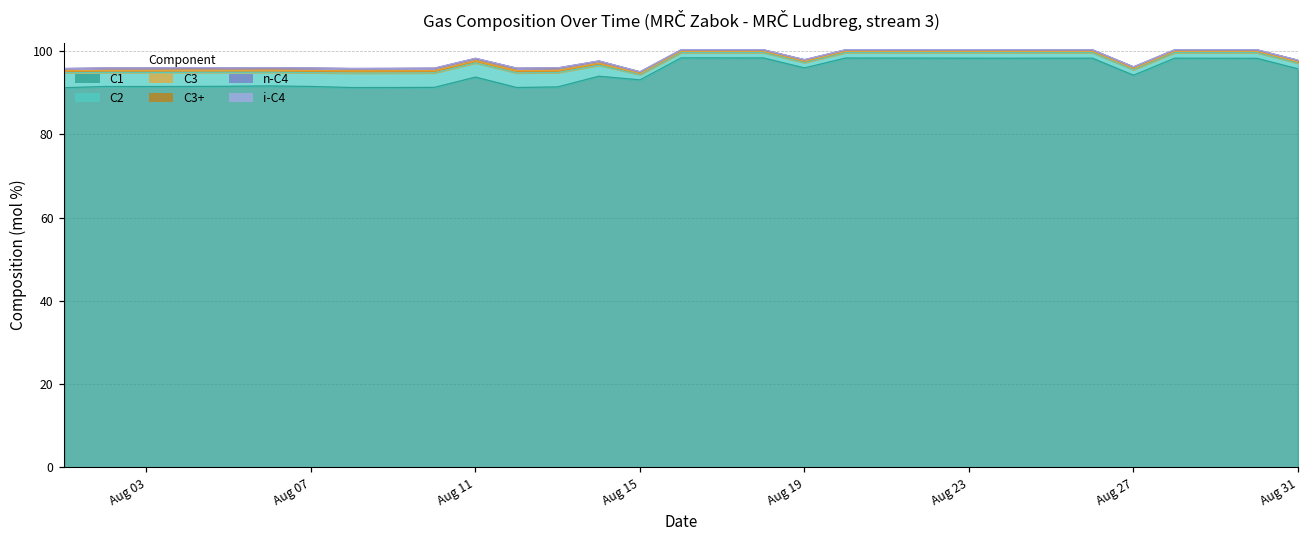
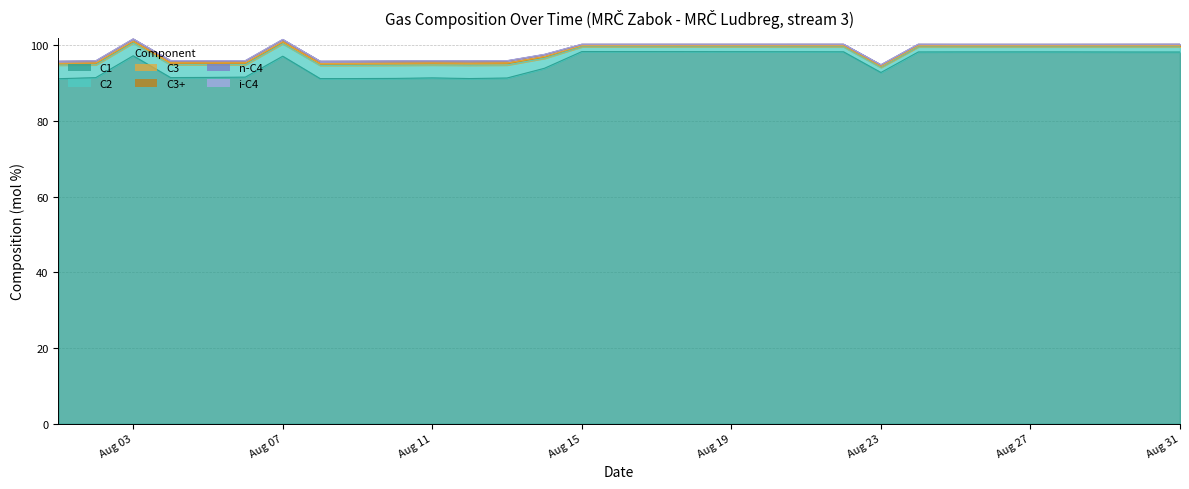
  {
    "C1": {
-     "Aug 03": 91,
-     "Aug 07": 92,
-     "Aug 11": 94,
-     "Aug 15": 93,
-     "Aug 19": 96,
-     "Aug 23": 98,
-     "Aug 27": 94,
-     "Aug 31": 96
+     "Aug 03": 97,
+     "Aug 07": 97,
+     "Aug 11": 91,
+     "Aug 15": 98,
+     "Aug 19": 98,
+     "Aug 23": 93,
+     "Aug 27": 98,
+     "Aug 31": 98
    }
  }
